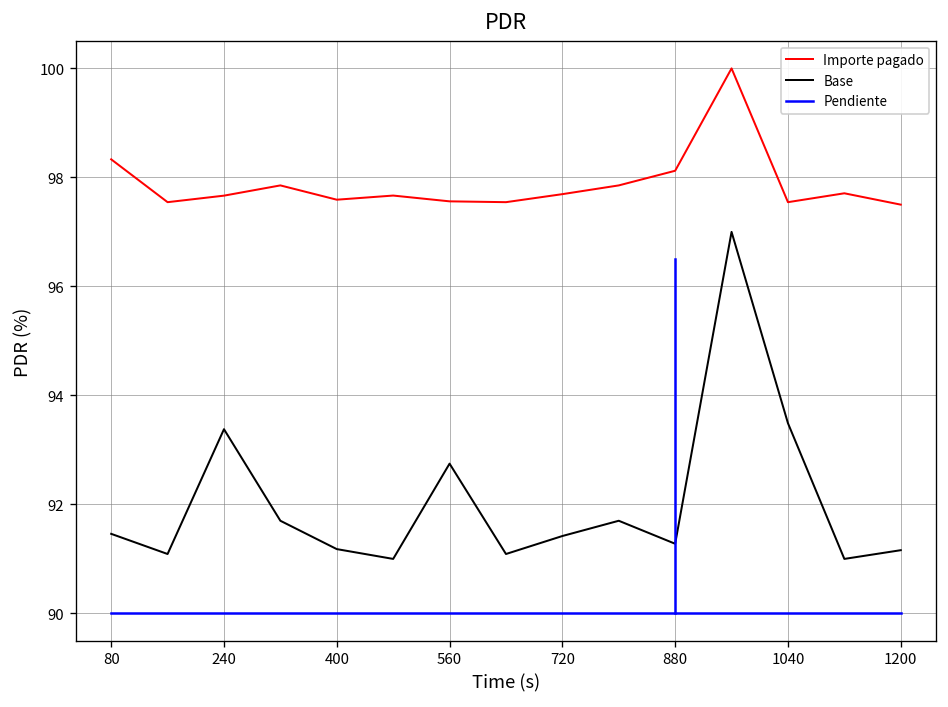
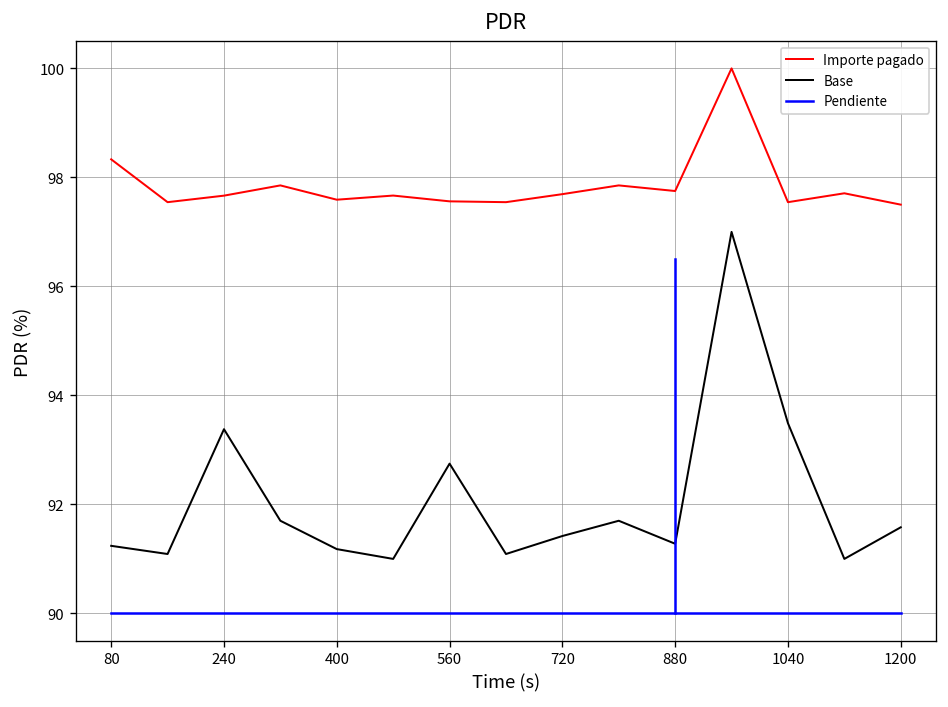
  {
    "Importe pagado": {
      "80": 98.3,
      "240": 97.7,
      "400": 97.6,
      "560": 97.6,
      "720": 97.7,
-     "880": 98.1,
+     "880": 97.8,
      "1040": 97.5,
      "1200": 97.5
    },
    "Base": {
-     "80": 91.5,
+     "80": 91.2,
      "240": 93.4,
      "400": 91.2,
      "560": 92.7,
      "720": 91.4,
      "880": 91.3,
      "1040": 93.5,
-     "1200": 91.2
+     "1200": 91.6
    }
  }
